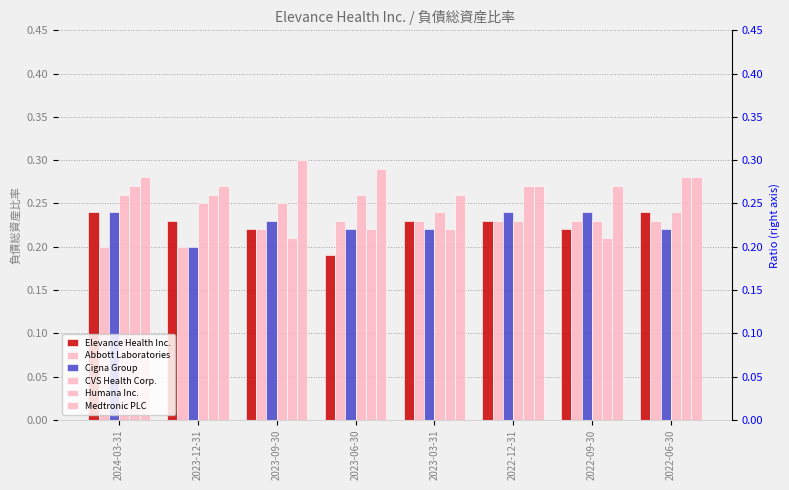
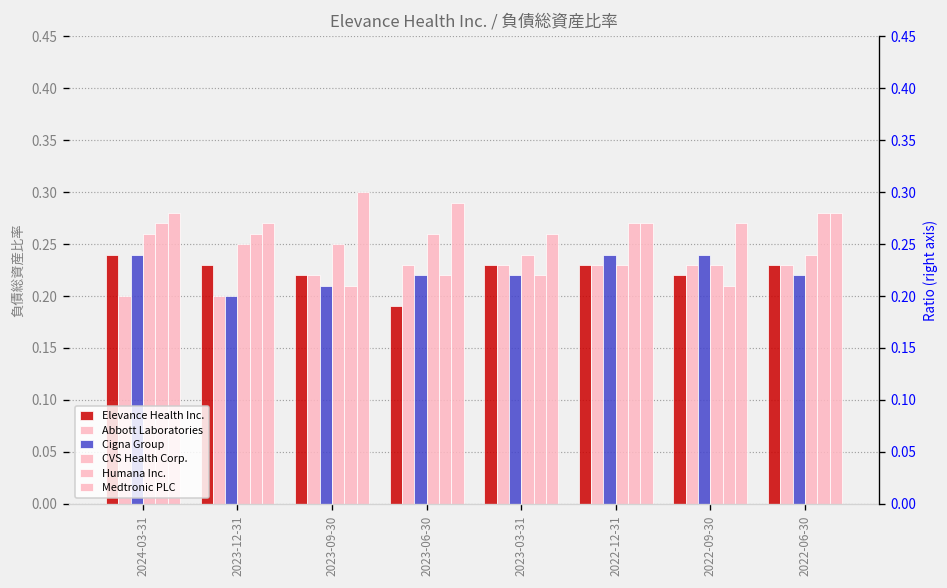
  {
    "Elevance Health Inc.": {
      "2024-03-31": 0.24,
      "2023-12-31": 0.23,
      "2023-09-30": 0.22,
      "2023-06-30": 0.19,
      "2023-03-31": 0.23,
      "2022-12-31": 0.23,
      "2022-09-30": 0.22,
-     "2022-06-30": 0.24
+     "2022-06-30": 0.23
    },
    "Cigna Group": {
      "2024-03-31": 0.24,
      "2023-12-31": 0.20,
-     "2023-09-30": 0.23,
+     "2023-09-30": 0.21,
      "2023-06-30": 0.22,
      "2023-03-31": 0.22,
      "2022-12-31": 0.24,
      "2022-09-30": 0.24,
      "2022-06-30": 0.22
    }
  }
